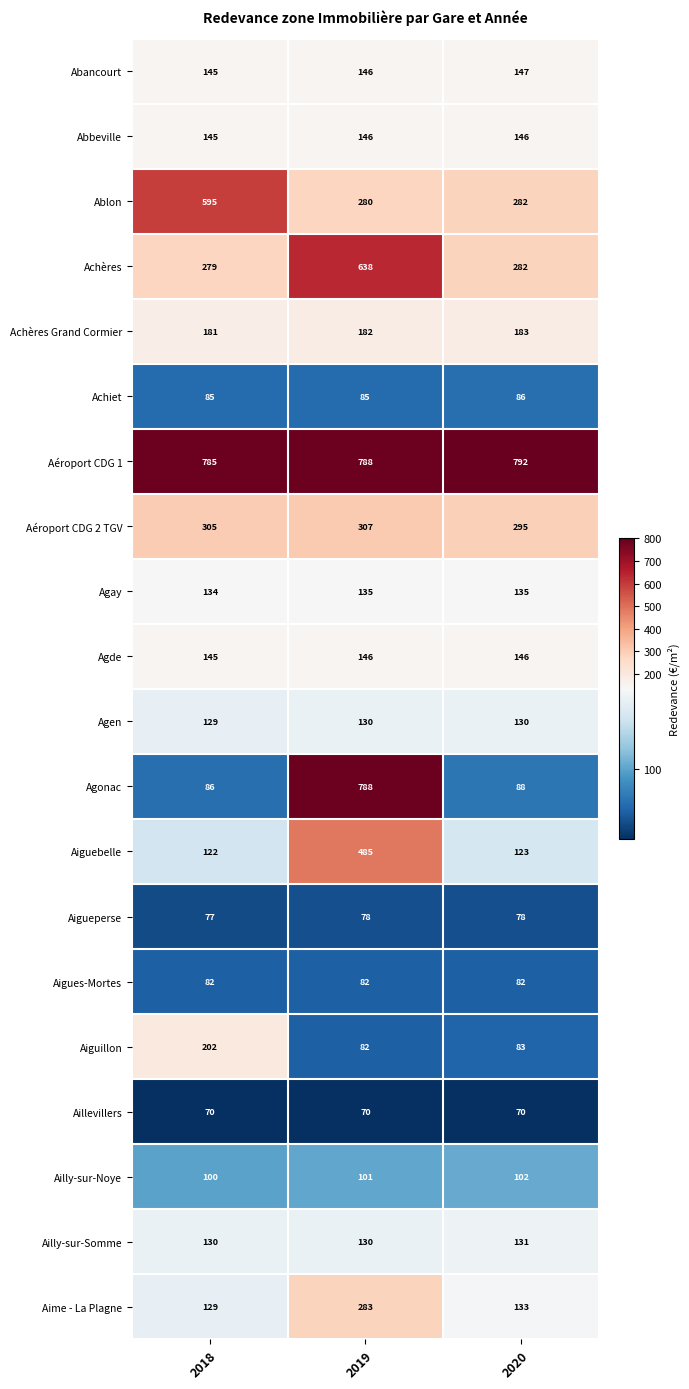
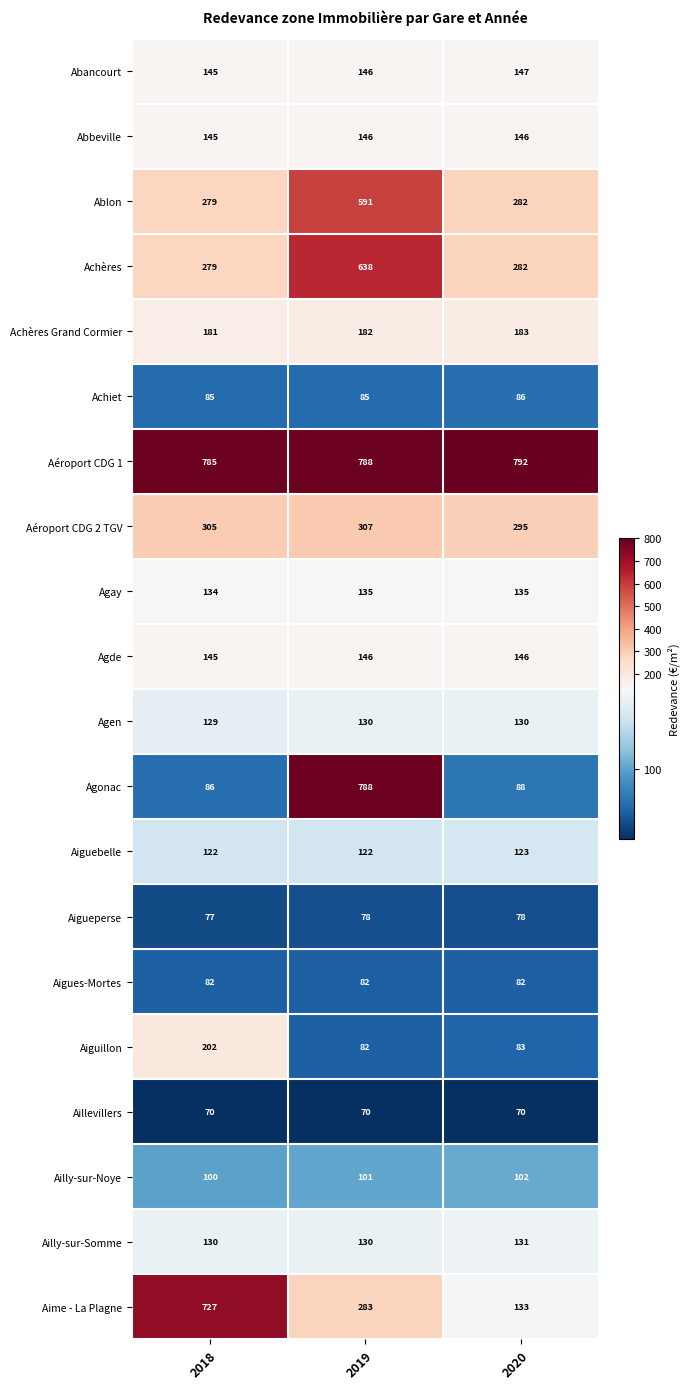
  {
    "Abancourt": {
      "2018": 145,
      "2019": 146,
      "2020": 147
    },
    "Abbeville": {
      "2018": 145,
      "2019": 146,
      "2020": 146
    },
    "Ablon": {
-     "2018": 595,
-     "2019": 280,
+     "2018": 279,
+     "2019": 591,
      "2020": 282
    },
    "Achères": {
      "2018": 279,
      "2019": 638,
      "2020": 282
    },
    "Achères Grand Cormier": {
      "2018": 181,
      "2019": 182,
      "2020": 183
    },
    "Achiet": {
      "2018": 85,
      "2019": 85,
      "2020": 86
    },
    "Aéroport CDG 1": {
      "2018": 785,
      "2019": 788,
      "2020": 792
    },
    "Aéroport CDG 2 TGV": {
      "2018": 305,
      "2019": 307,
      "2020": 295
    },
    "Agay": {
      "2018": 134,
      "2019": 135,
      "2020": 135
    },
    "Agde": {
      "2018": 145,
      "2019": 146,
      "2020": 146
    },
    "Agen": {
      "2018": 129,
      "2019": 130,
      "2020": 130
    },
    "Agonac": {
      "2018": 86,
      "2019": 788,
      "2020": 88
    },
    "Aiguebelle": {
      "2018": 122,
-     "2019": 485,
+     "2019": 122,
      "2020": 123
    },
    "Aigueperse": {
      "2018": 77,
      "2019": 78,
      "2020": 78
    },
    "Aigues-Mortes": {
      "2018": 82,
      "2019": 82,
      "2020": 82
    },
    "Aiguillon": {
      "2018": 202,
      "2019": 82,
      "2020": 83
    },
    "Aillevillers": {
      "2018": 70,
      "2019": 70,
      "2020": 70
    },
    "Ailly-sur-Noye": {
      "2018": 100,
      "2019": 101,
      "2020": 102
    },
    "Ailly-sur-Somme": {
      "2018": 130,
      "2019": 130,
      "2020": 131
    },
    "Aime - La Plagne": {
-     "2018": 129,
+     "2018": 727,
      "2019": 283,
      "2020": 133
    }
  }
